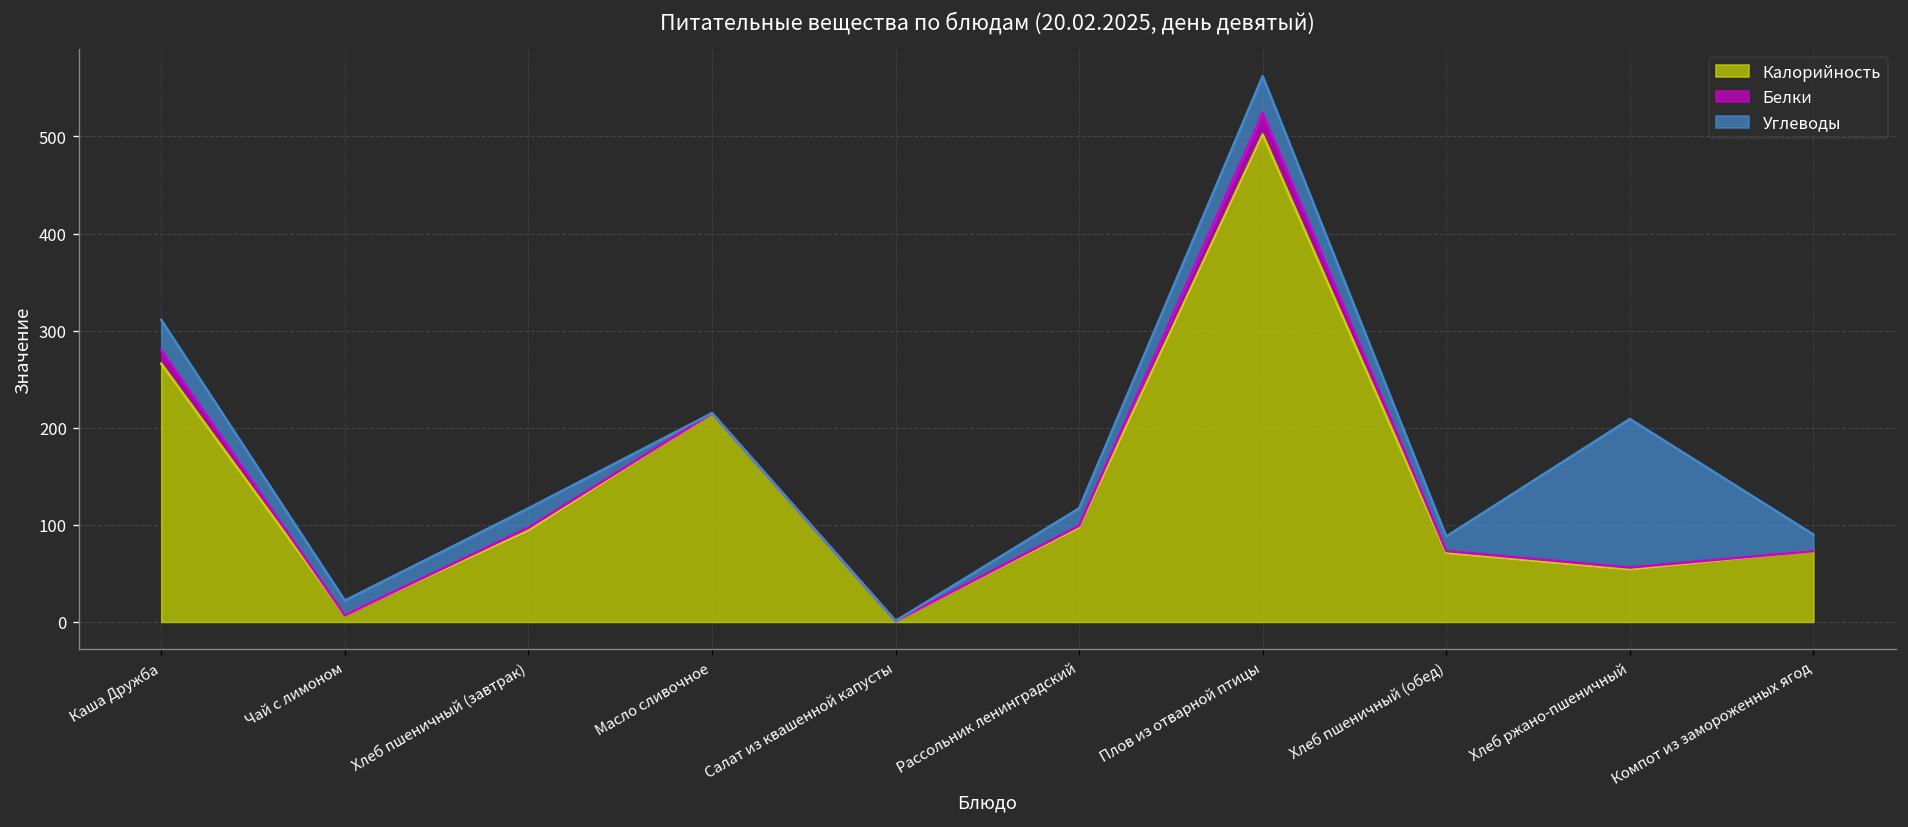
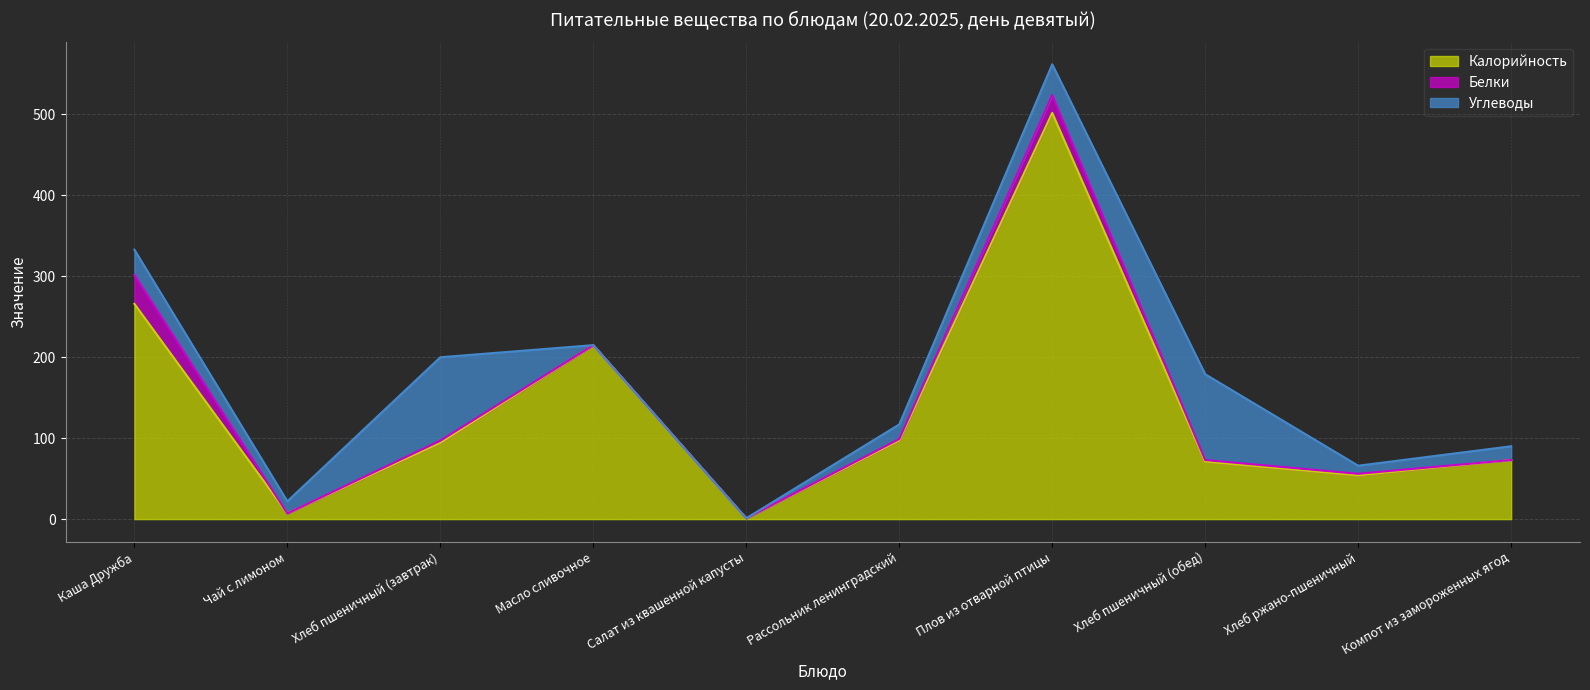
  {
    "Калорийность": {
      "Каша Дружба": 270,
      "Плов из отварной птицы": 500
    },
    "Белки": {
-     "Каша Дружба": 10,
+     "Каша Дружба": 40,
      "Плов из отварной птицы": 20
    },
    "Углеводы": {
      "Каша Дружба": 30,
      "Чай с лимоном": 20,
-     "Хлеб пшеничный (завтрак)": 20,
+     "Хлеб пшеничный (завтрак)": 100,
      "Рассольник ленинградский": 20,
      "Плов из отварной птицы": 40,
-     "Хлеб пшеничный (обед)": 20,
-     "Хлеб ржано-пшеничный": 150,
+     "Хлеб пшеничный (обед)": 110,
+     "Хлеб ржано-пшеничный": 10,
      "Компот из замороженных ягод": 20
    }
  }
